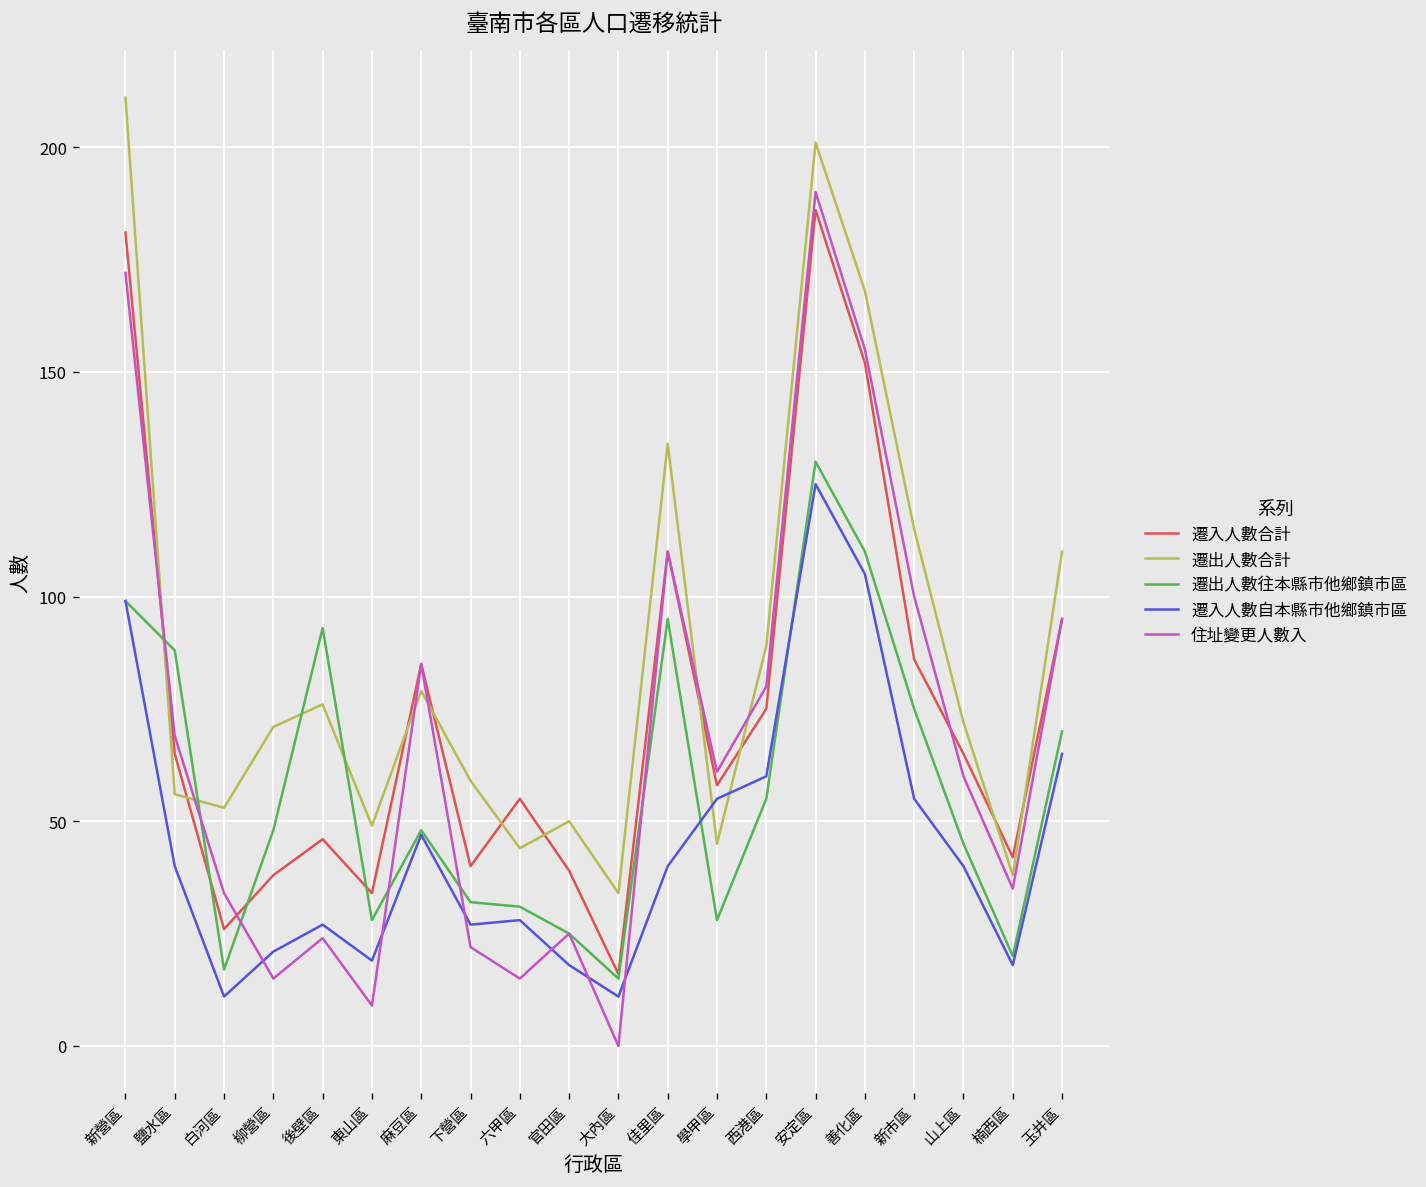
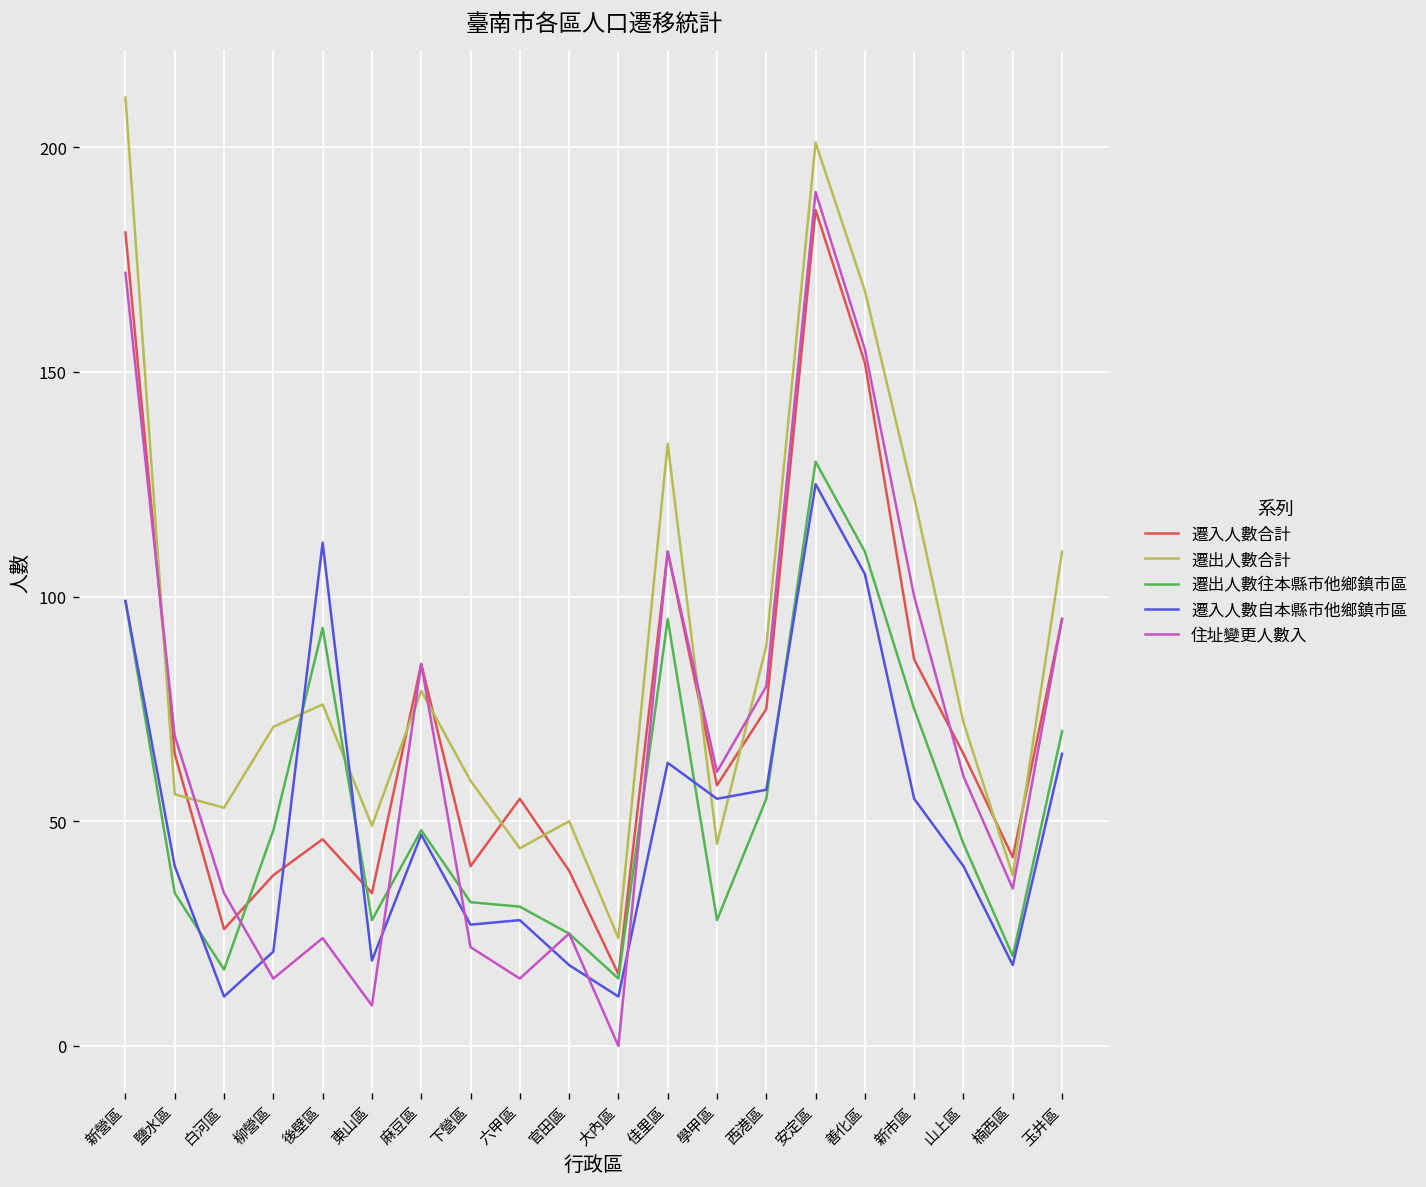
  {
    "遷入人數合計": {
      "新營區": 181,
      "鹽水區": 65,
      "白河區": 26,
      "柳營區": 38,
      "後壁區": 46,
      "東山區": 34,
      "下營區": 40,
      "六甲區": 55,
      "官田區": 39,
      "大內區": 16,
      "學甲區": 58,
      "西港區": 75,
      "安定區": 186,
      "善化區": 152,
      "新市區": 86,
      "山上區": 65,
      "楠西區": 42
    },
    "遷出人數合計": {
      "新營區": 211,
      "鹽水區": 56,
      "白河區": 53,
      "柳營區": 71,
      "後壁區": 76,
      "東山區": 49,
      "麻豆區": 79,
      "下營區": 59,
      "六甲區": 44,
      "官田區": 50,
-     "大內區": 34,
+     "大內區": 24,
      "佳里區": 134,
      "學甲區": 45,
      "西港區": 89,
      "安定區": 201,
      "善化區": 168,
-     "新市區": 115,
+     "新市區": 122,
      "山上區": 72,
      "楠西區": 38,
      "玉井區": 110
    },
    "遷出人數往本縣市他鄉鎮市區": {
-     "鹽水區": 88,
+     "鹽水區": 34,
      "白河區": 17,
      "柳營區": 48,
      "後壁區": 93,
      "東山區": 28,
      "麻豆區": 48,
      "下營區": 32,
      "六甲區": 31,
      "大內區": 15,
      "佳里區": 95,
      "學甲區": 28,
      "西港區": 55,
      "安定區": 130,
      "善化區": 110,
      "新市區": 75,
      "山上區": 45,
      "楠西區": 20,
      "玉井區": 70
    },
    "遷入人數自本縣市他鄉鎮市區": {
      "鹽水區": 40,
      "白河區": 11,
      "柳營區": 21,
-     "後壁區": 27,
+     "後壁區": 112,
      "東山區": 19,
      "麻豆區": 47,
      "下營區": 27,
      "六甲區": 28,
      "官田區": 18,
      "大內區": 11,
-     "佳里區": 40,
+     "佳里區": 63,
      "學甲區": 55,
-     "西港區": 60,
+     "西港區": 57,
      "安定區": 125,
      "善化區": 105,
      "新市區": 55,
      "山上區": 40,
      "楠西區": 18,
      "玉井區": 65
    },
    "住址變更人數入": {
      "新營區": 172,
      "鹽水區": 69,
      "白河區": 34,
      "柳營區": 15,
      "後壁區": 24,
      "東山區": 9,
      "下營區": 22,
      "六甲區": 15,
      "大內區": 0,
      "學甲區": 61,
      "西港區": 80,
      "安定區": 190,
      "善化區": 155,
      "新市區": 100,
      "山上區": 60,
      "楠西區": 35
    }
  }
